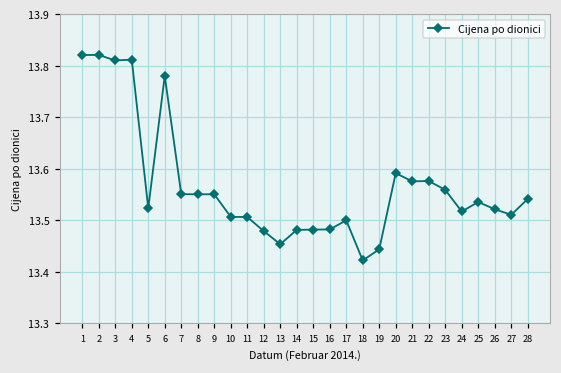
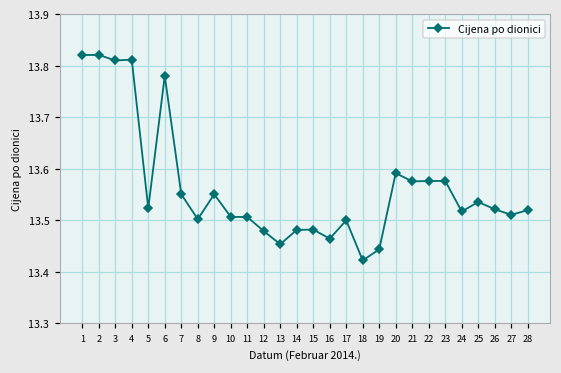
  {
    "1": 13.82,
    "2": 13.82,
    "3": 13.81,
    "4": 13.81,
    "5": 13.52,
    "6": 13.78,
    "7": 13.55,
-   "8": 13.55,
+   "8": 13.50,
    "9": 13.55,
    "10": 13.51,
    "11": 13.51,
    "12": 13.48,
    "13": 13.45,
    "14": 13.48,
    "15": 13.48,
-   "16": 13.48,
+   "16": 13.46,
    "17": 13.50,
    "18": 13.42,
    "19": 13.44,
    "20": 13.59,
    "21": 13.58,
    "22": 13.58,
-   "23": 13.56,
+   "23": 13.58,
    "24": 13.52,
    "25": 13.54,
    "26": 13.52,
    "27": 13.51,
-   "28": 13.54
+   "28": 13.52
  }
